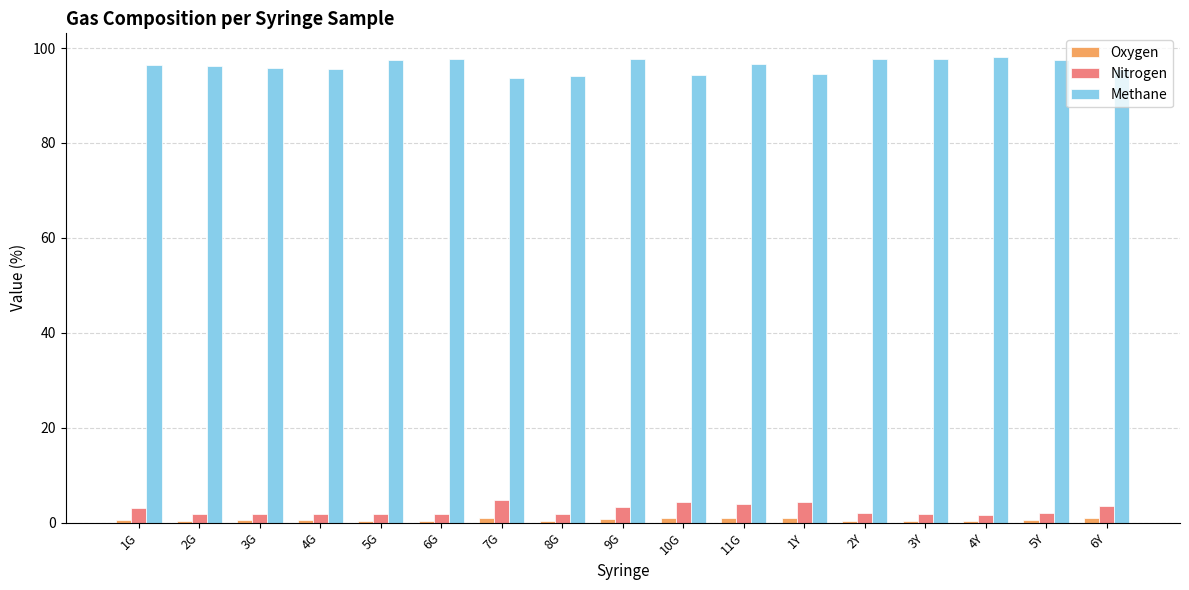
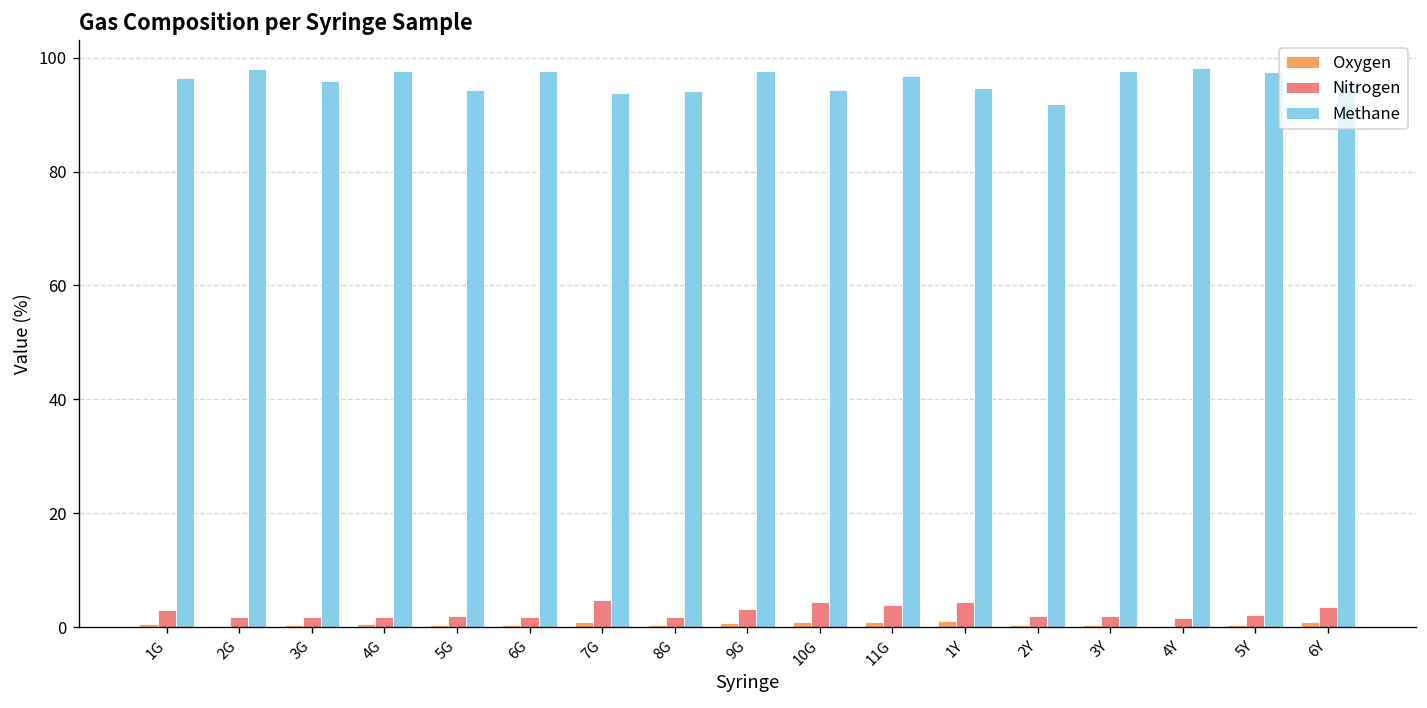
  {
    "Methane": {
      "1G": 96,
-     "2G": 96,
+     "2G": 98,
      "3G": 96,
-     "4G": 96,
-     "5G": 98,
+     "4G": 98,
+     "5G": 94,
      "6G": 98,
      "7G": 94,
      "8G": 94,
      "9G": 98,
      "10G": 94,
      "11G": 97,
      "1Y": 95,
-     "2Y": 98,
+     "2Y": 92,
      "3Y": 98,
      "4Y": 98,
      "5Y": 98
    }
  }
